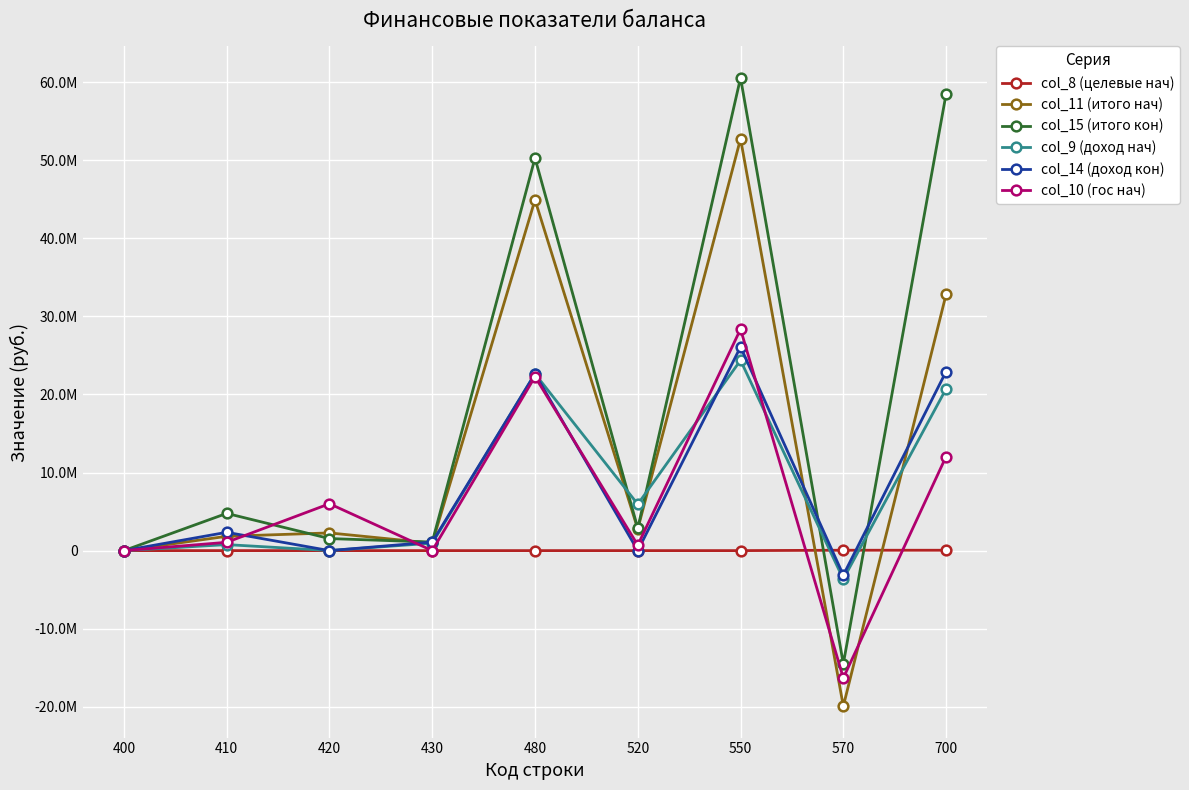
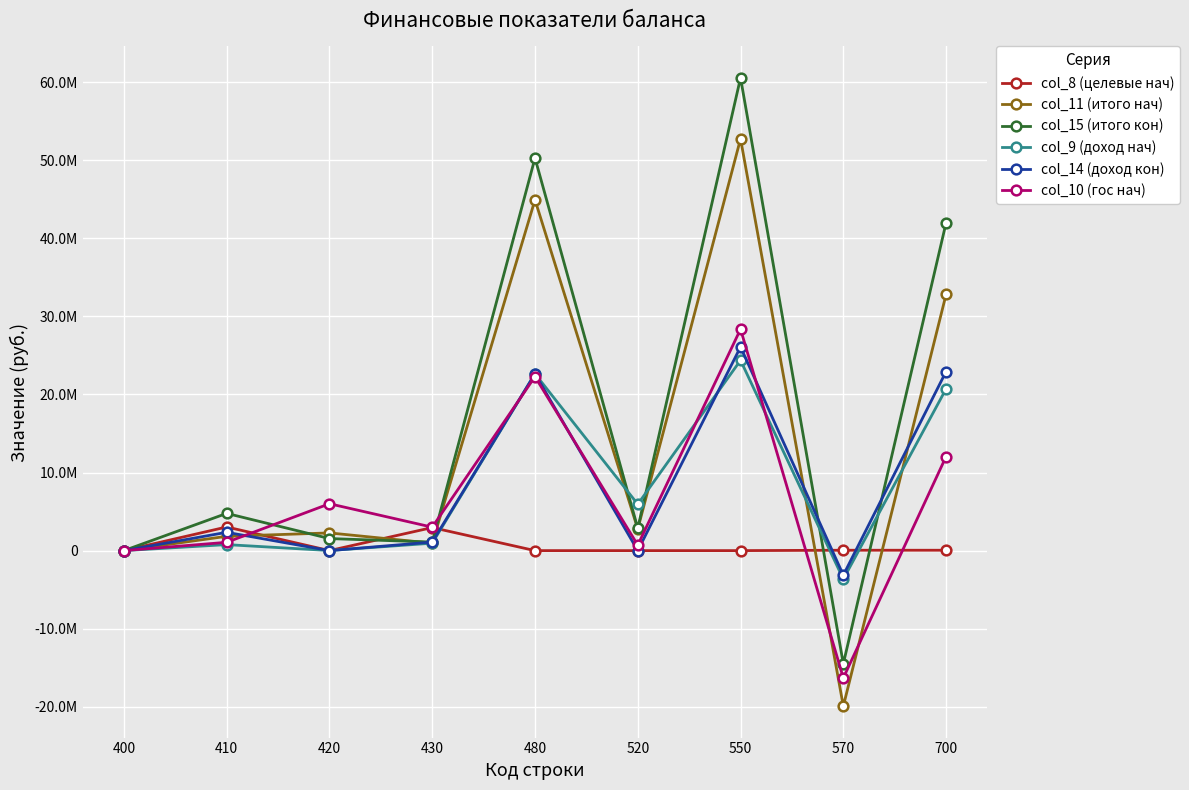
  {
    "col_8 (целевые нач)": {
-     "410": 0,
-     "430": 0,
+     "410": 3000000,
+     "430": 3000000,
      "480": 0,
      "550": 0,
      "570": 0,
      "700": 0
    },
    "col_11 (итого нач)": {
      "410": 2000000,
      "420": 2000000,
      "480": 45000000,
      "550": 53000000,
      "570": -20000000,
      "700": 33000000
    },
    "col_15 (итого кон)": {
      "410": 5000000,
      "420": 2000000,
      "480": 50000000,
      "550": 61000000,
      "570": -14000000,
-     "700": 58000000
+     "700": 42000000
    },
    "col_9 (доход нач)": {
      "520": 6000000,
      "550": 24000000,
      "570": -4000000,
      "700": 21000000
    },
    "col_14 (доход кон)": {
      "410": 2000000,
      "550": 26000000,
      "570": -3000000,
      "700": 23000000
    },
    "col_10 (гос нач)": {
      "420": 6000000,
-     "430": 0,
+     "430": 3000000,
      "480": 22000000,
      "520": 1000000,
      "550": 28000000,
      "570": -16000000,
      "700": 12000000
    }
  }
